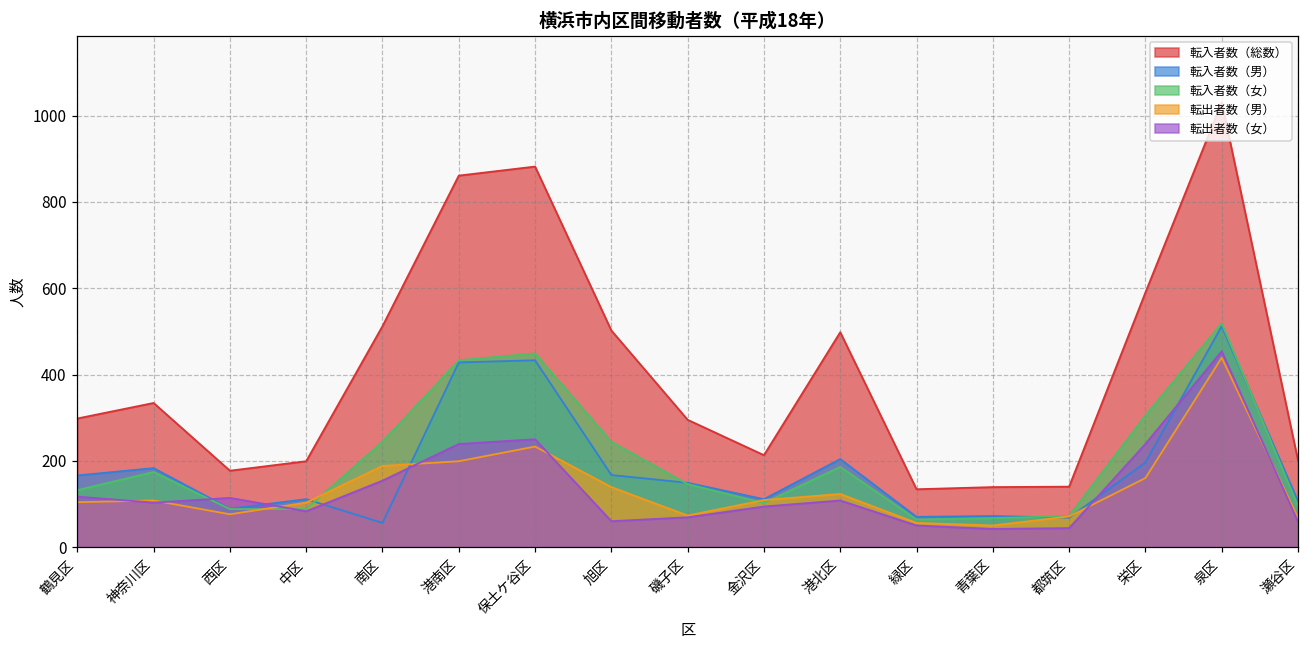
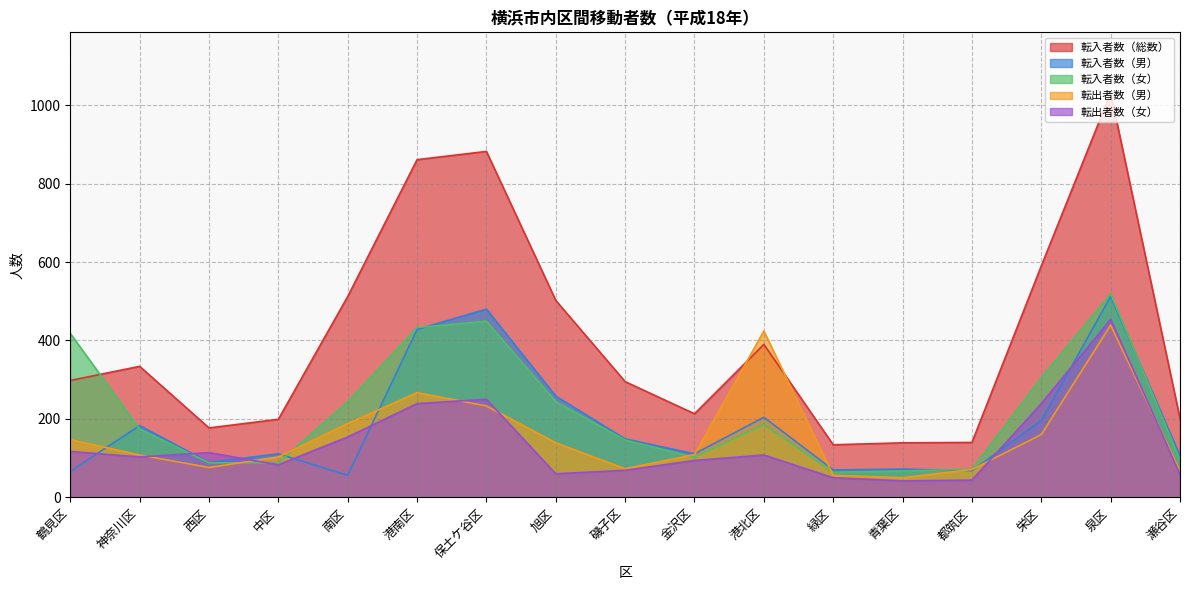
  {
    "転入者数（総数）": {
      "鶴見区": 300,
      "神奈川区": 330,
      "西区": 180,
      "中区": 200,
      "南区": 510,
      "港南区": 860,
      "保土ケ谷区": 880,
      "旭区": 500,
      "磯子区": 300,
      "金沢区": 210,
-     "港北区": 500,
+     "港北区": 390,
      "緑区": 130,
      "青葉区": 140,
      "都筑区": 140,
      "栄区": 590,
      "瀬谷区": 200
    },
    "転入者数（男）": {
-     "鶴見区": 170,
+     "鶴見区": 70,
      "神奈川区": 180,
      "中区": 110,
      "南区": 60,
-     "保土ケ谷区": 430,
-     "旭区": 170,
+     "保土ケ谷区": 480,
+     "旭区": 260,
      "港北区": 200,
      "栄区": 200,
      "泉区": 510,
      "瀬谷区": 110
    },
    "転入者数（女）": {
-     "鶴見区": 130,
+     "鶴見区": 420,
      "神奈川区": 170,
      "南区": 240,
      "保土ケ谷区": 450,
      "旭区": 240,
      "金沢区": 100,
      "港北区": 190,
      "栄区": 310,
      "泉区": 520,
      "瀬谷区": 100
    },
    "転出者数（男）": {
-     "鶴見区": 100,
+     "鶴見区": 150,
      "西区": 80,
      "中区": 100,
      "南区": 190,
-     "港南区": 200,
+     "港南区": 270,
      "保土ケ谷区": 230,
      "旭区": 140,
-     "港北区": 120,
+     "港北区": 420,
      "青葉区": 50,
      "栄区": 160,
      "泉区": 440,
      "瀬谷区": 70
    },
    "転出者数（女）": {
      "鶴見区": 120,
      "西区": 110,
      "南区": 150,
      "港南区": 240,
      "保土ケ谷区": 250,
      "旭区": 60,
      "金沢区": 90,
      "港北区": 110,
      "青葉区": 40,
      "都筑区": 40,
      "栄区": 240,
      "泉区": 450,
      "瀬谷区": 60
    }
  }
